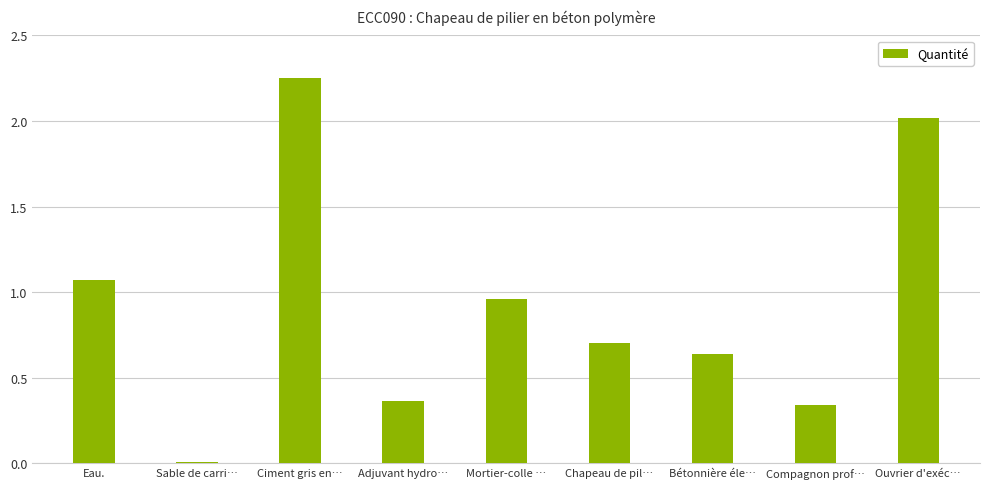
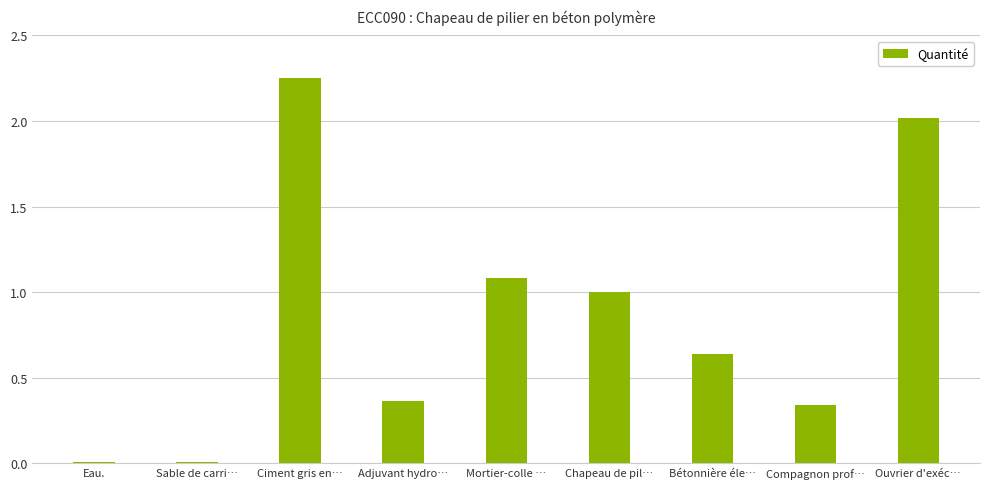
  {
-   "Eau.": 1.07,
+   "Eau.": 0.01,
    "Ciment gris en…": 2.25,
    "Adjuvant hydro…": 0.37,
-   "Mortier-colle …": 0.96,
-   "Chapeau de pil…": 0.7,
+   "Mortier-colle …": 1.08,
+   "Chapeau de pil…": 1.0,
    "Bétonnière éle…": 0.64,
    "Compagnon prof…": 0.34,
    "Ouvrier d'exéc…": 2.02
  }
